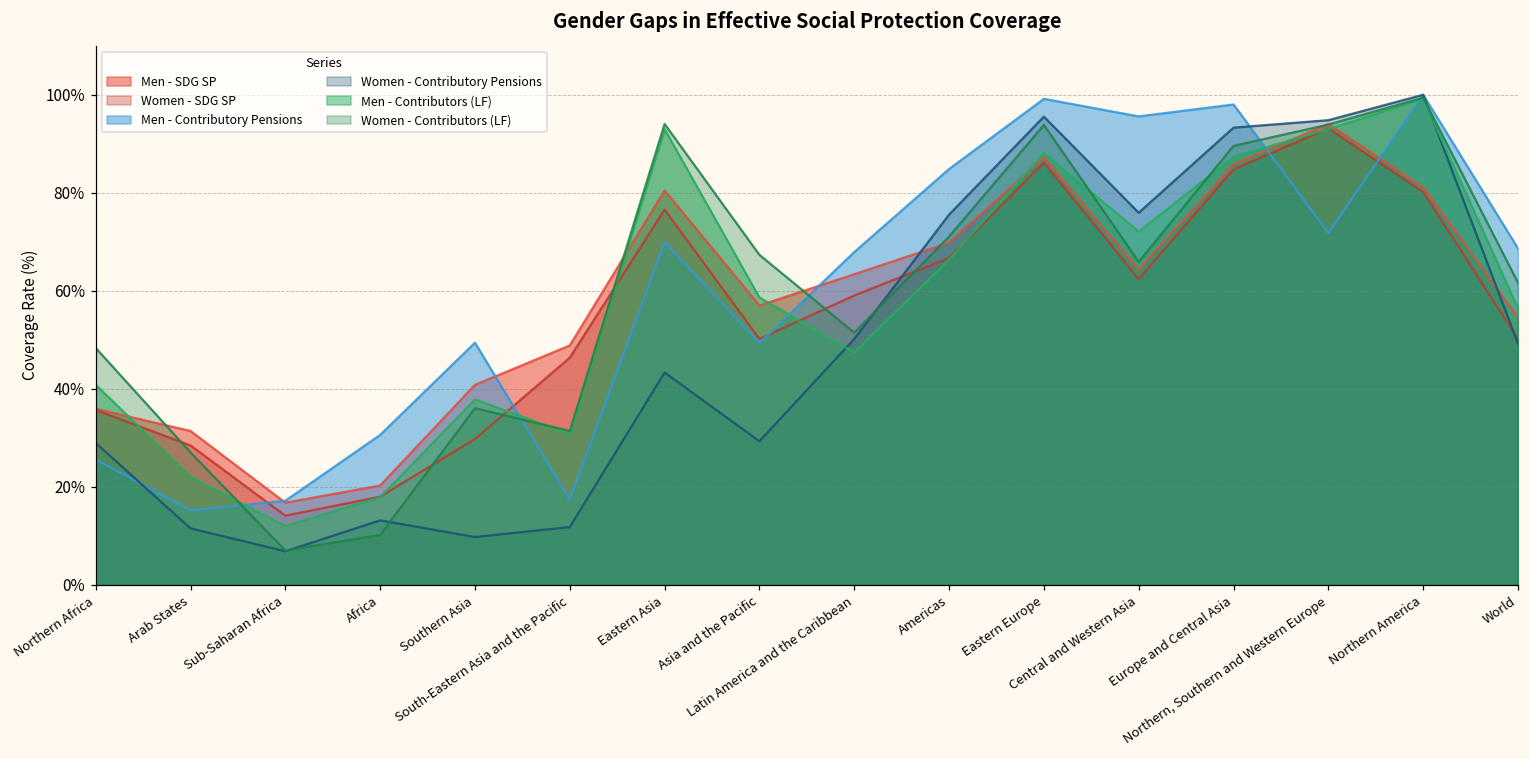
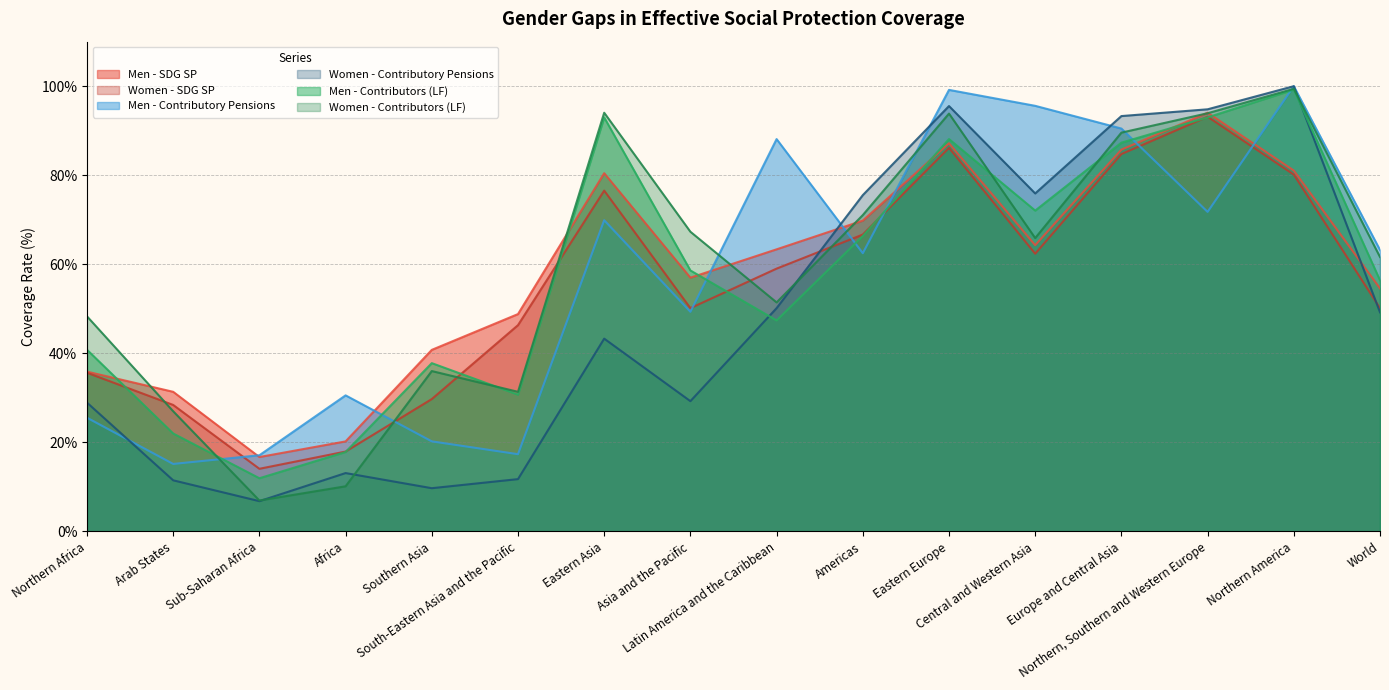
  {
    "Men - Contributory Pensions": {
      "Northern Africa": "26%",
      "Arab States": "15%",
      "Africa": "31%",
-     "Southern Asia": "49%",
+     "Southern Asia": "20%",
      "South-Eastern Asia and the Pacific": "17%",
      "Eastern Asia": "70%",
      "Asia and the Pacific": "49%",
-     "Latin America and the Caribbean": "68%",
-     "Americas": "85%",
+     "Latin America and the Caribbean": "88%",
+     "Americas": "62%",
      "Eastern Europe": "99%",
      "Central and Western Asia": "96%",
-     "Europe and Central Asia": "98%",
+     "Europe and Central Asia": "90%",
      "Northern, Southern and Western Europe": "72%",
-     "World": "69%"
+     "World": "63%"
    }
  }
